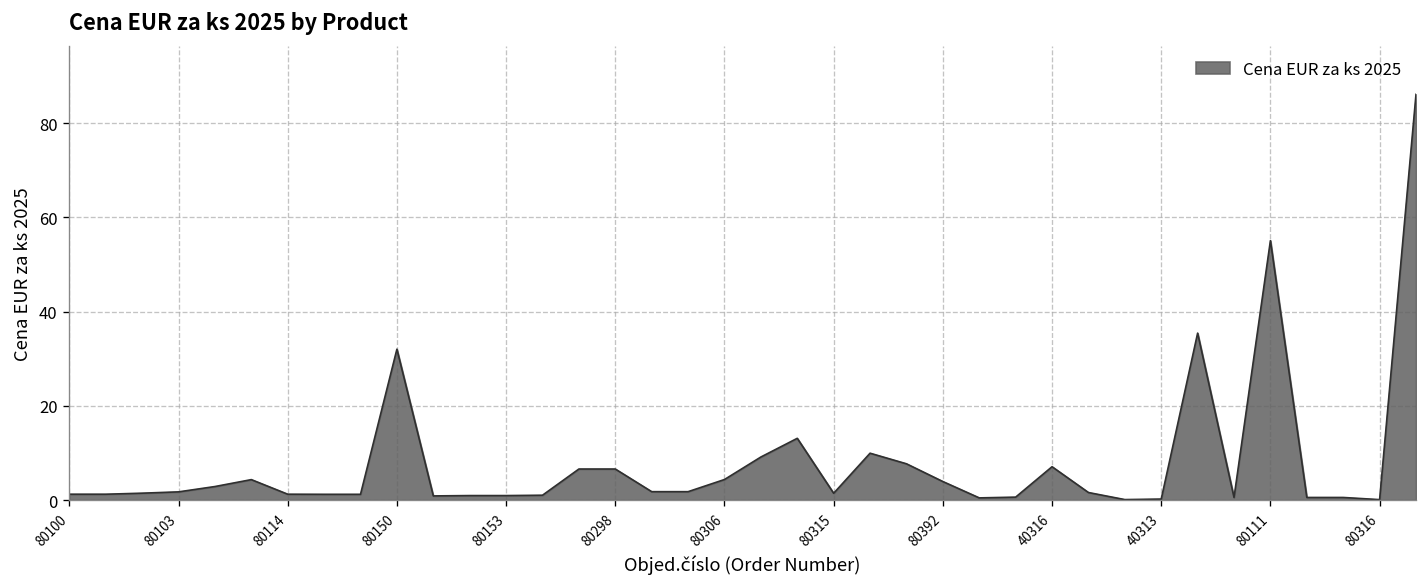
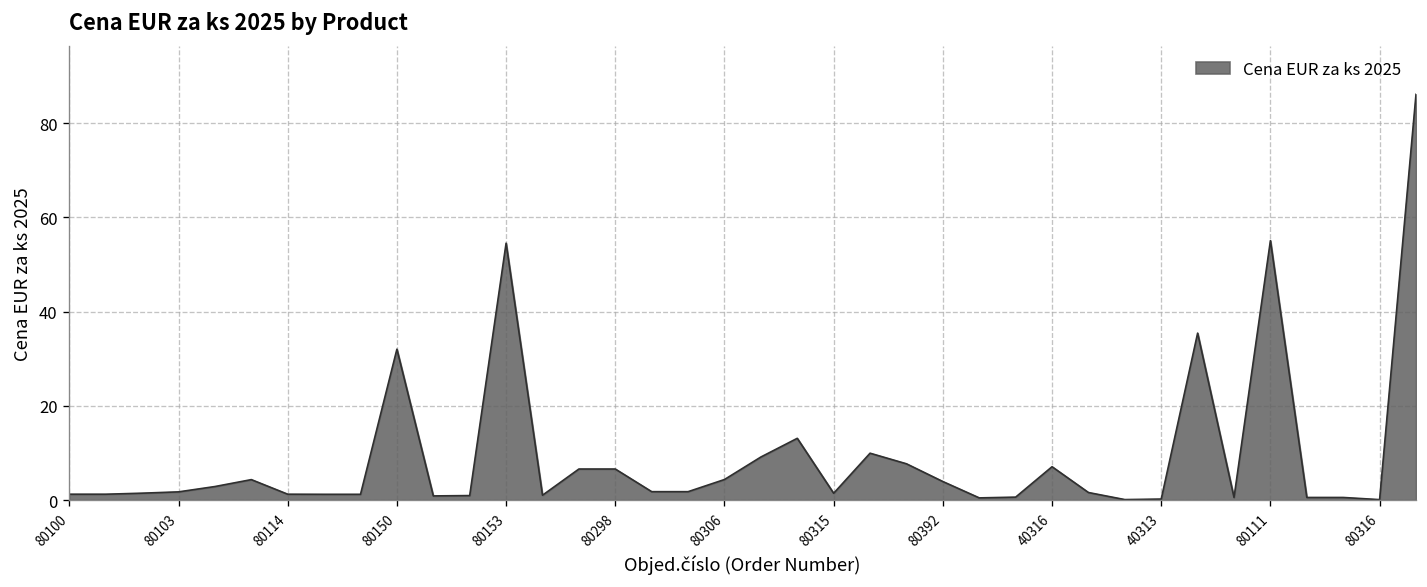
  {
    "80100": 1,
    "80103": 2,
    "80114": 1,
    "80150": 32,
-   "80153": 1,
+   "80153": 55,
    "80298": 7,
    "80306": 4,
    "80315": 1,
    "80392": 4,
    "40316": 7,
    "40313": 0,
    "80111": 55,
    "80316": 0
  }
